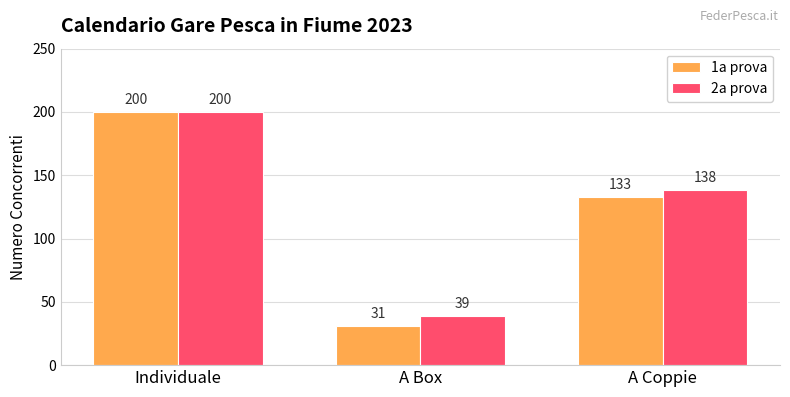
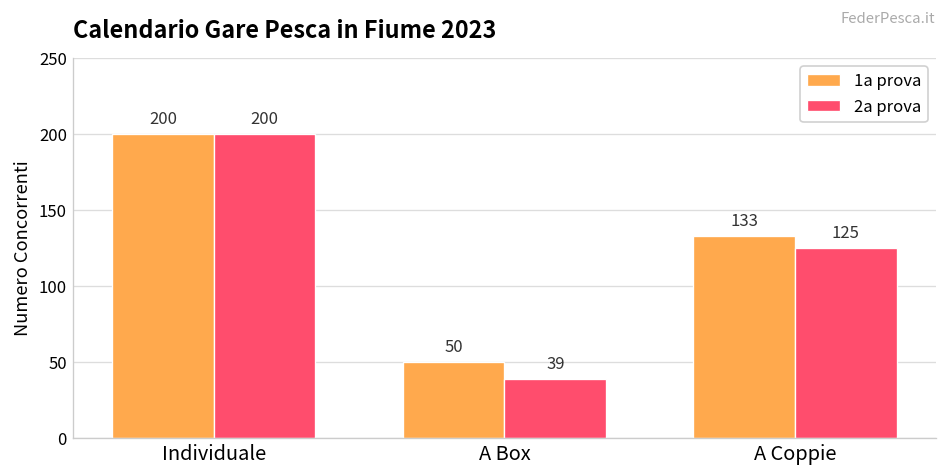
  {
    "1a prova": {
      "Individuale": 200,
-     "A Box": 31,
+     "A Box": 50,
      "A Coppie": 133
    },
    "2a prova": {
      "Individuale": 200,
      "A Box": 39,
-     "A Coppie": 138
+     "A Coppie": 125
    }
  }
